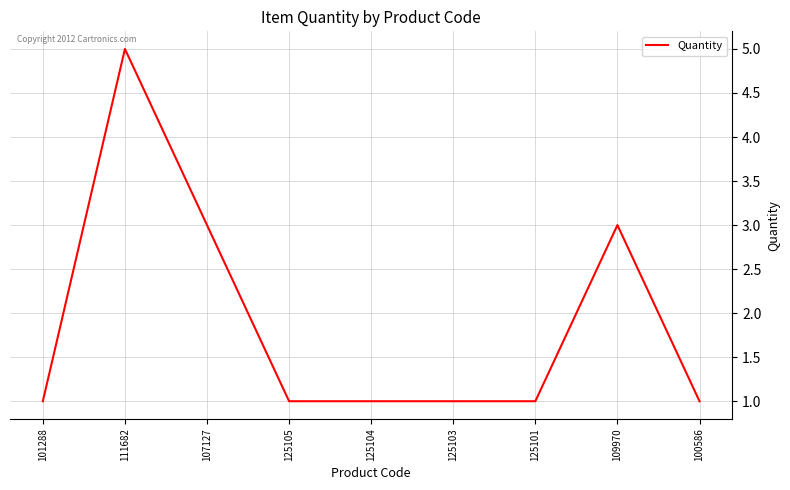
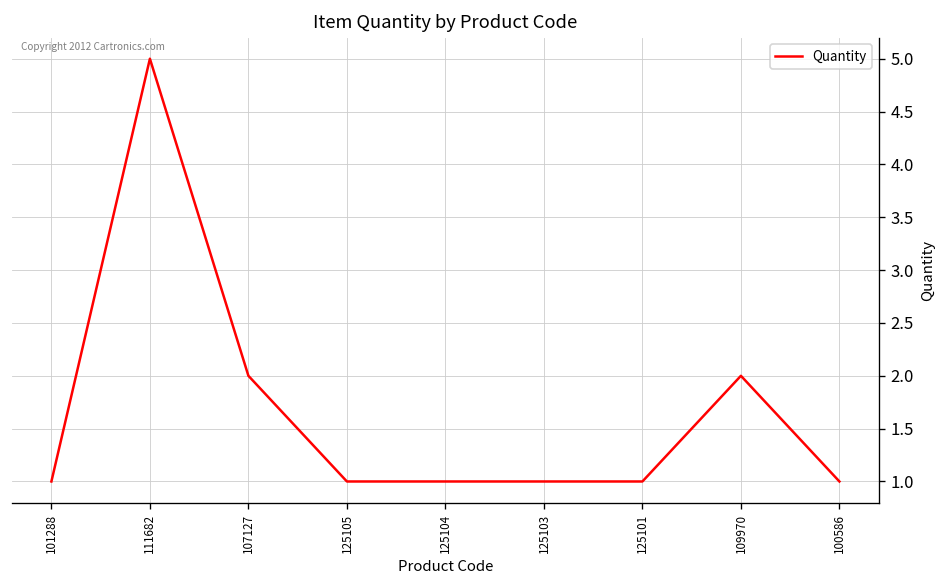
  {
    "101288": 1,
-   "107127": 3,
+   "107127": 2,
    "125105": 1,
    "125104": 1,
    "125103": 1,
    "125101": 1,
-   "109970": 3,
+   "109970": 2,
    "100586": 1
  }
